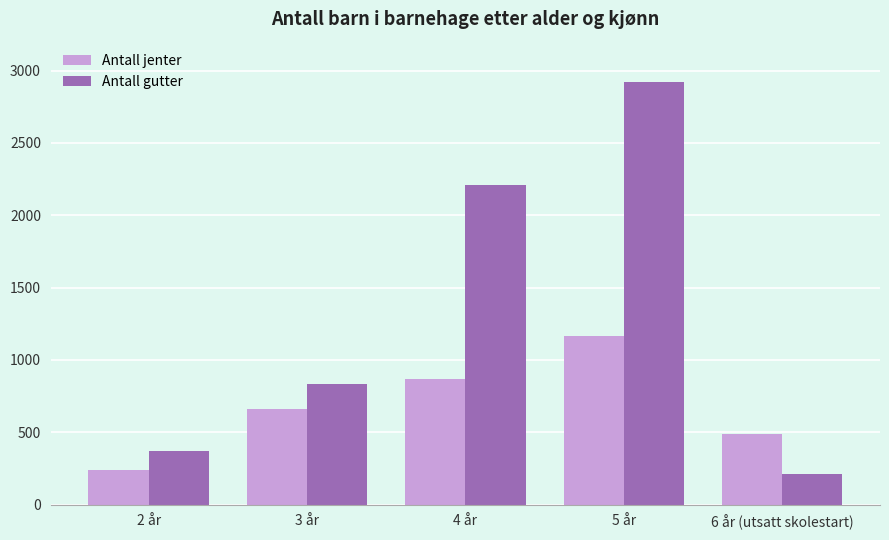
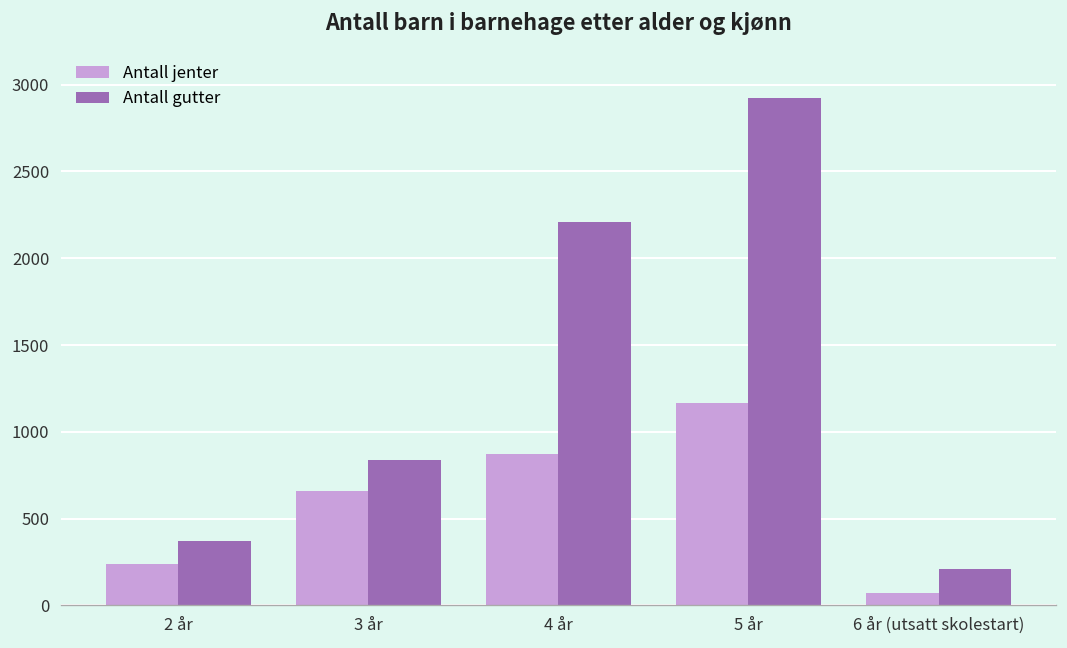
  {
    "Antall jenter": {
      "2 år": 240,
      "3 år": 660,
      "4 år": 870,
      "5 år": 1170,
-     "6 år (utsatt skolestart)": 490
+     "6 år (utsatt skolestart)": 70
    },
    "Antall gutter": {
      "2 år": 370,
      "3 år": 840,
      "4 år": 2210,
      "5 år": 2920,
      "6 år (utsatt skolestart)": 210
    }
  }
